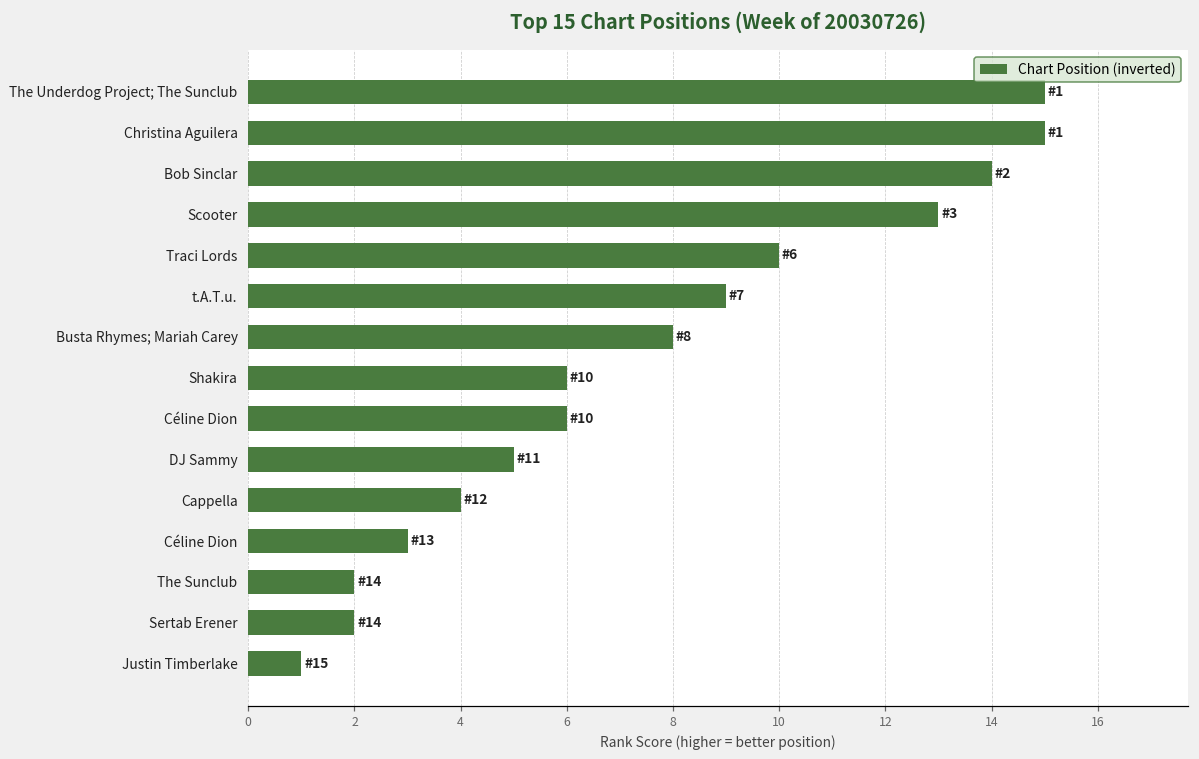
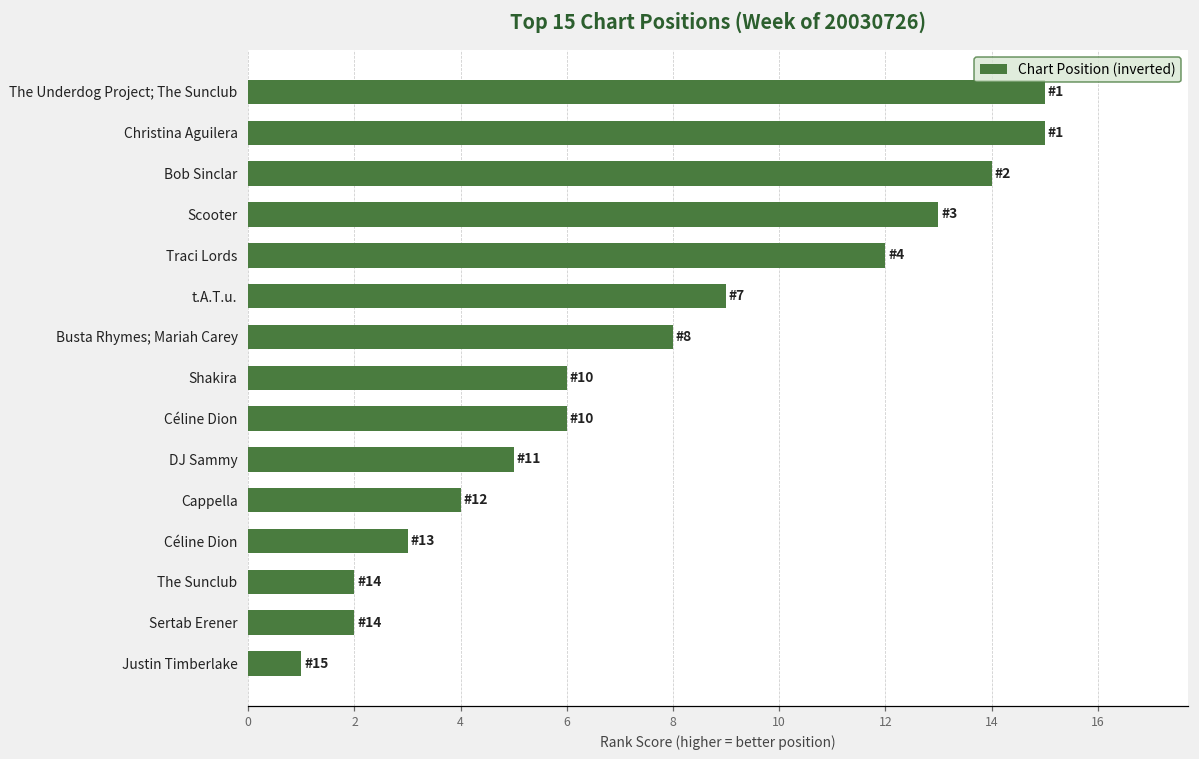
  {
-   "Traci Lords": 6,
+   "Traci Lords": 4,
    "Busta Rhymes; Mariah Carey": 8
  }
